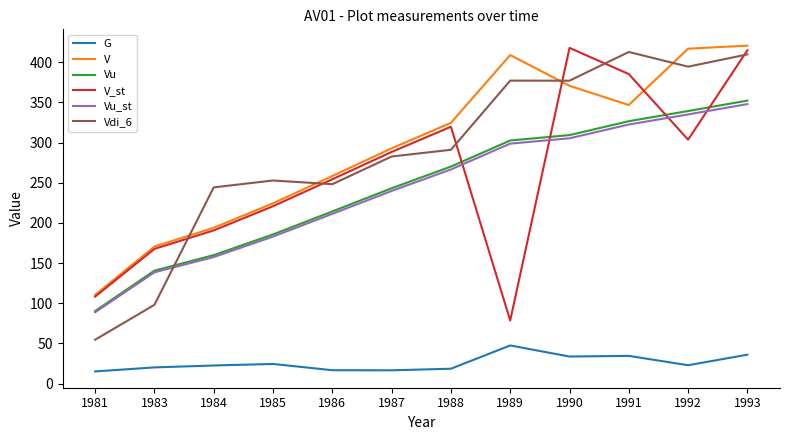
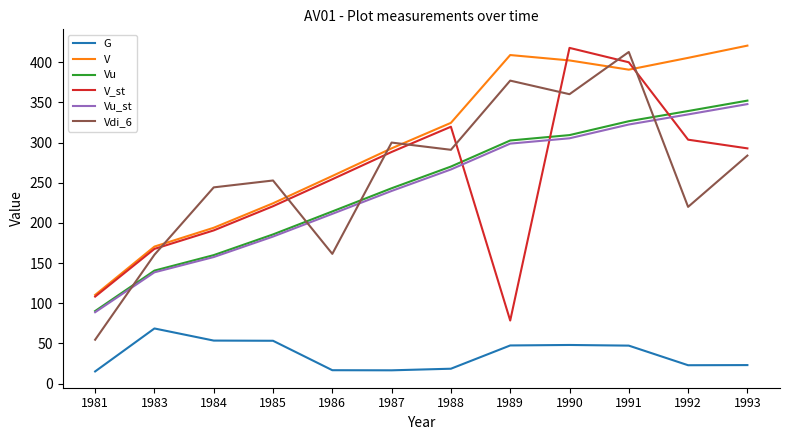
  {
    "G": {
      "1981": 20,
-     "1983": 20,
-     "1984": 20,
-     "1985": 20,
+     "1983": 70,
+     "1984": 50,
+     "1985": 50,
      "1986": 20,
      "1987": 20,
      "1988": 20,
      "1989": 50,
-     "1990": 30,
-     "1991": 30,
+     "1990": 50,
+     "1991": 50,
      "1992": 20,
-     "1993": 40
+     "1993": 20
    },
    "V": {
      "1984": 190,
      "1985": 220,
      "1986": 260,
      "1987": 290,
      "1988": 320,
      "1989": 410,
-     "1990": 370,
-     "1991": 350,
-     "1992": 420,
+     "1990": 400,
+     "1991": 390,
+     "1992": 410,
      "1993": 420
    },
    "Vu": {
      "1987": 240,
      "1988": 270,
      "1989": 300,
      "1990": 310,
      "1991": 330,
      "1992": 340,
      "1993": 350
    },
    "V_st": {
      "1984": 190,
      "1985": 220,
      "1986": 250,
      "1987": 290,
      "1988": 320,
      "1989": 80,
      "1990": 420,
-     "1991": 390,
+     "1991": 400,
      "1992": 300,
-     "1993": 410
+     "1993": 290
    },
    "Vu_st": {
      "1987": 240,
      "1988": 270,
      "1989": 300,
      "1990": 310,
      "1991": 320,
      "1992": 340,
      "1993": 350
    },
    "Vdi_6": {
      "1981": 50,
-     "1983": 100,
+     "1983": 160,
      "1984": 240,
      "1985": 250,
-     "1986": 250,
-     "1987": 280,
+     "1986": 160,
+     "1987": 300,
      "1988": 290,
      "1989": 380,
-     "1990": 380,
+     "1990": 360,
      "1991": 410,
-     "1992": 390,
-     "1993": 410
+     "1992": 220,
+     "1993": 280
    }
  }
